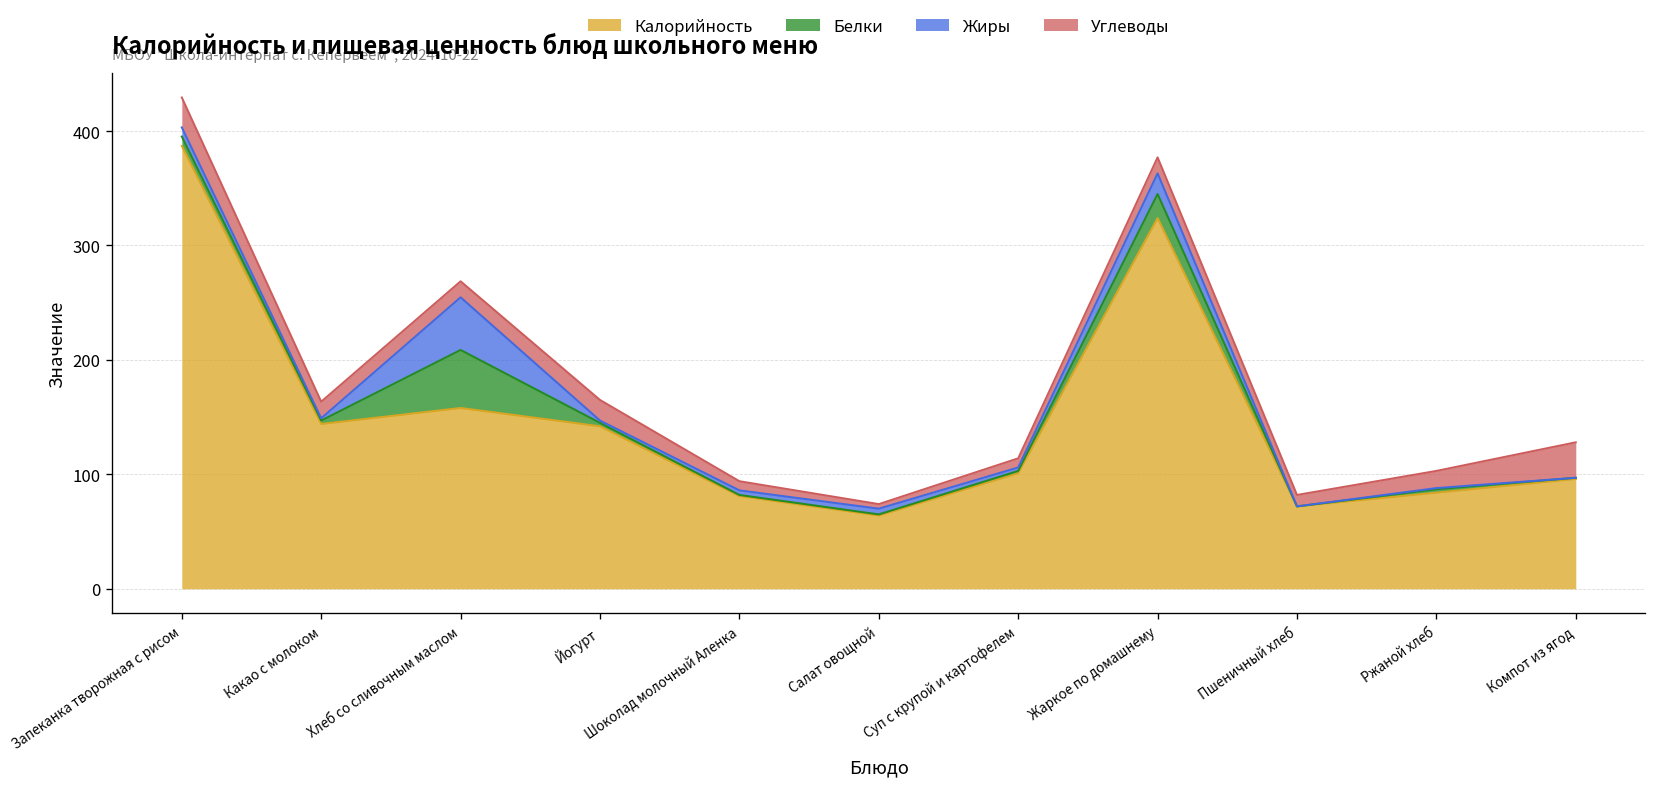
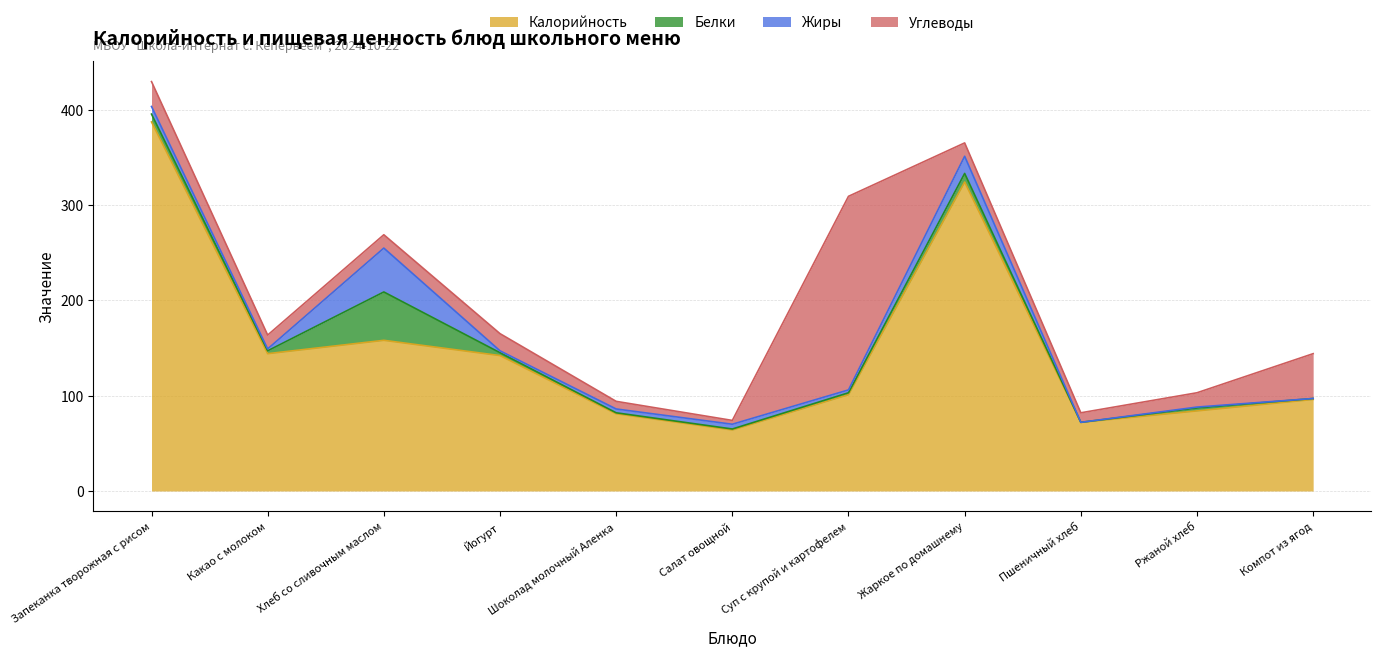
  {
    "Калорийность": {
      "Запеканка творожная с рисом": 390,
      "Какао с молоком": 140,
      "Хлеб со сливочным маслом": 160,
      "Йогурт": 140,
      "Жаркое по домашнему": 320,
      "Ржаной хлеб": 80
    },
    "Белки": {
      "Запеканка творожная с рисом": 10,
      "Хлеб со сливочным маслом": 50,
-     "Жаркое по домашнему": 20
+     "Жаркое по домашнему": 10
    },
    "Жиры": {
      "Запеканка творожная с рисом": 10,
      "Хлеб со сливочным маслом": 50,
      "Шоколад молочный Аленка": 0,
      "Салат овощной": 10,
      "Суп с крупой и картофелем": 0,
      "Жаркое по домашнему": 20
    },
    "Углеводы": {
      "Запеканка творожная с рисом": 30,
      "Какао с молоком": 10,
      "Хлеб со сливочным маслом": 10,
      "Йогурт": 20,
      "Шоколад молочный Аленка": 10,
      "Салат овощной": 0,
-     "Суп с крупой и картофелем": 10,
+     "Суп с крупой и картофелем": 200,
      "Жаркое по домашнему": 10,
      "Пшеничный хлеб": 10,
      "Ржаной хлеб": 20,
-     "Компот из ягод": 30
+     "Компот из ягод": 50
    }
  }
